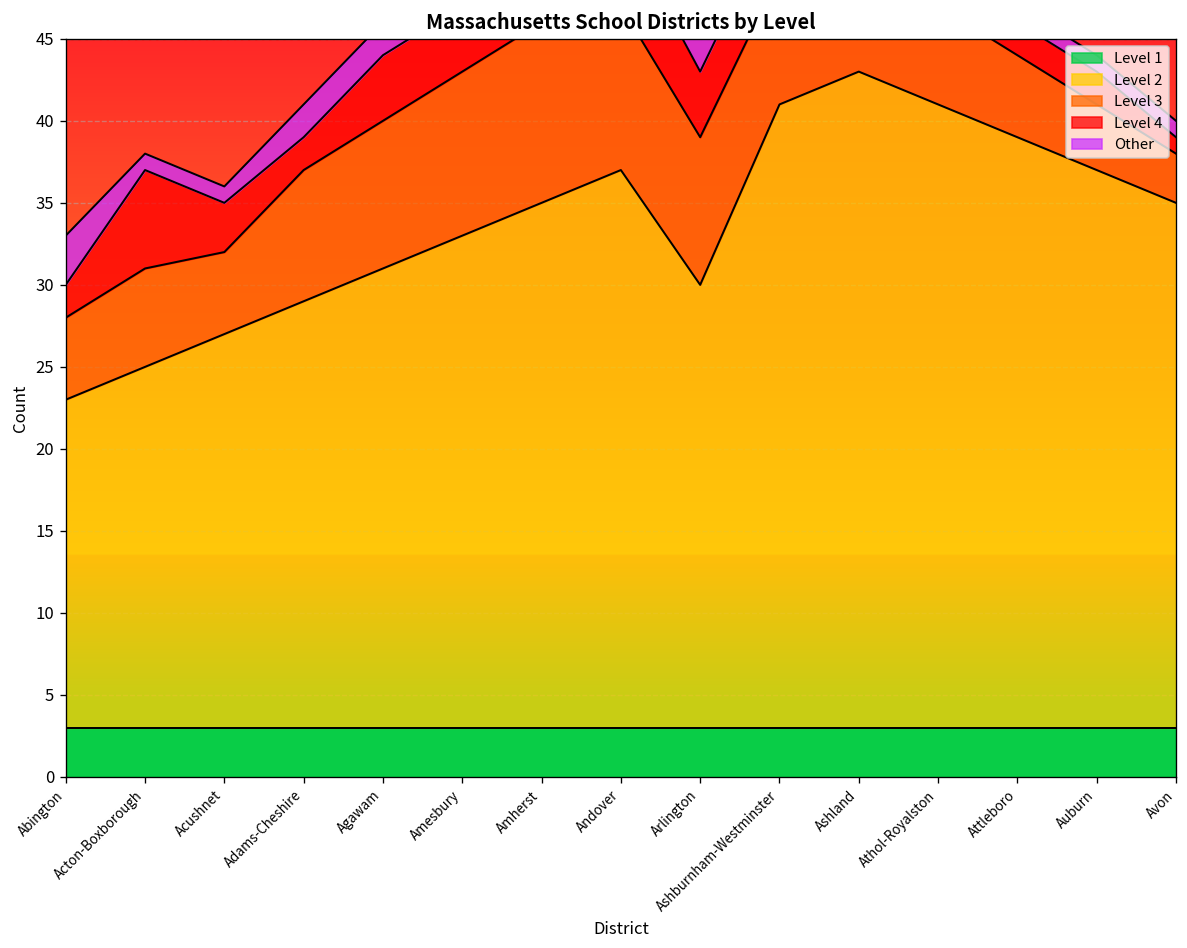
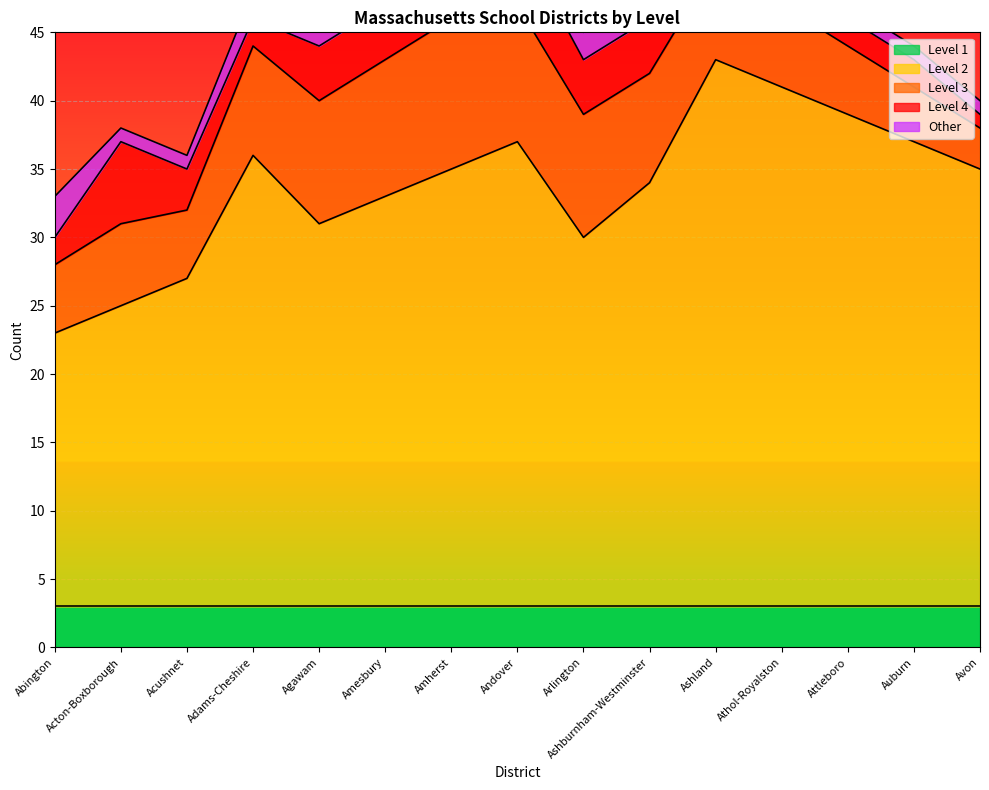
  {
    "Level 1": {
      "Abington": 3.0,
      "Acton-Boxborough": 3.0,
      "Acushnet": 3.0,
      "Adams-Cheshire": 3.0,
      "Agawam": 3.0,
      "Amesbury": 3.0,
      "Amherst": 3.0,
      "Andover": 3.0,
      "Arlington": 3.0,
      "Ashburnham-Westminster": 3.0,
      "Ashland": 3.0,
      "Athol-Royalston": 3.0,
      "Attleboro": 3.0,
      "Auburn": 3.0,
      "Avon": 3.0
    },
    "Level 2": {
      "Abington": 23.0,
      "Acton-Boxborough": 25.0,
      "Acushnet": 27.0,
-     "Adams-Cheshire": 29.0,
+     "Adams-Cheshire": 36.0,
      "Agawam": 31.0,
      "Amesbury": 33.0,
      "Amherst": 35.0,
      "Andover": 37.0,
      "Arlington": 30.0,
-     "Ashburnham-Westminster": 41.0,
+     "Ashburnham-Westminster": 34.0,
      "Ashland": 43.0,
      "Athol-Royalston": 41.0,
      "Attleboro": 39.0,
      "Auburn": 37.0,
      "Avon": 35.0
    },
    "Level 3": {
      "Abington": 28.0,
      "Acton-Boxborough": 31.0,
      "Acushnet": 32.0,
      "Adams-Cheshire": 8.0,
      "Agawam": 40.0,
      "Amesbury": 43.0,
      "Arlington": 39.0,
      "Attleboro": 44.0,
      "Avon": 38.0
    },
    "Level 4": {
      "Abington": 30.0,
      "Acton-Boxborough": 37.0,
      "Acushnet": 35.0,
      "Agawam": 44.0,
      "Arlington": 43.0,
      "Avon": 39.0
    },
    "Other": {
      "Abington": 33.0,
      "Acton-Boxborough": 38.0,
      "Acushnet": 36.0,
      "Arlington": 45.0,
      "Avon": 40.0
    }
  }
